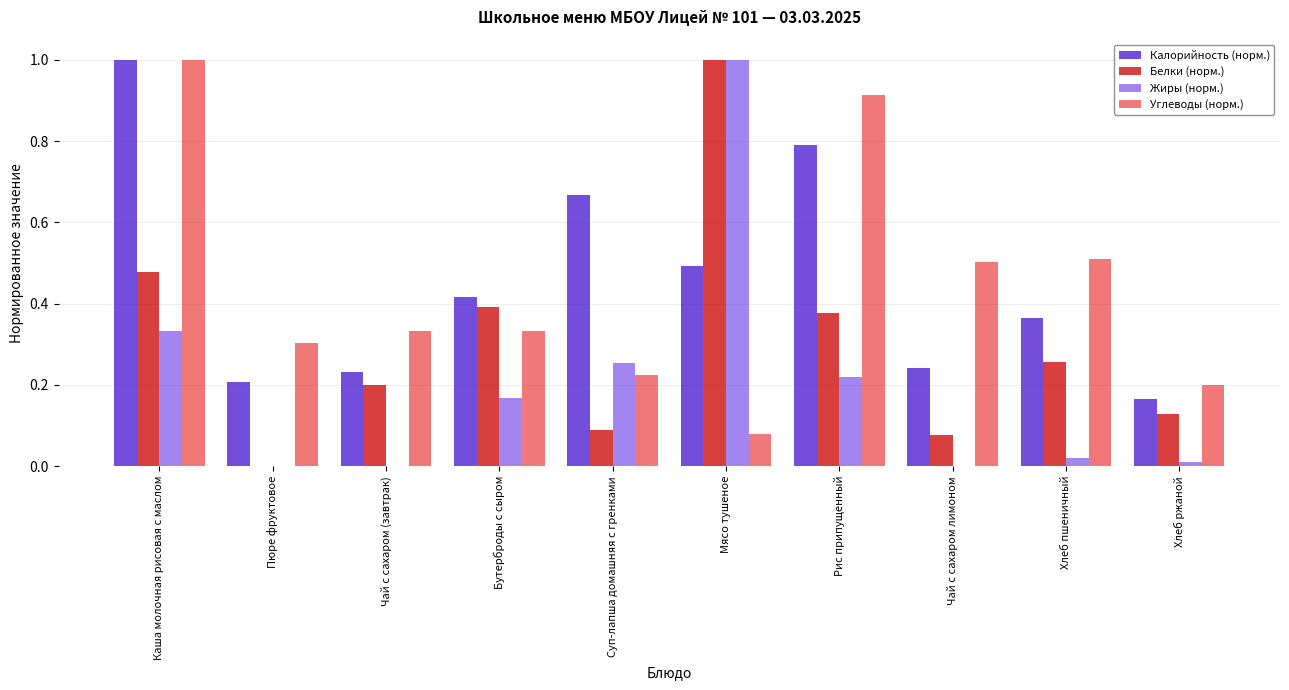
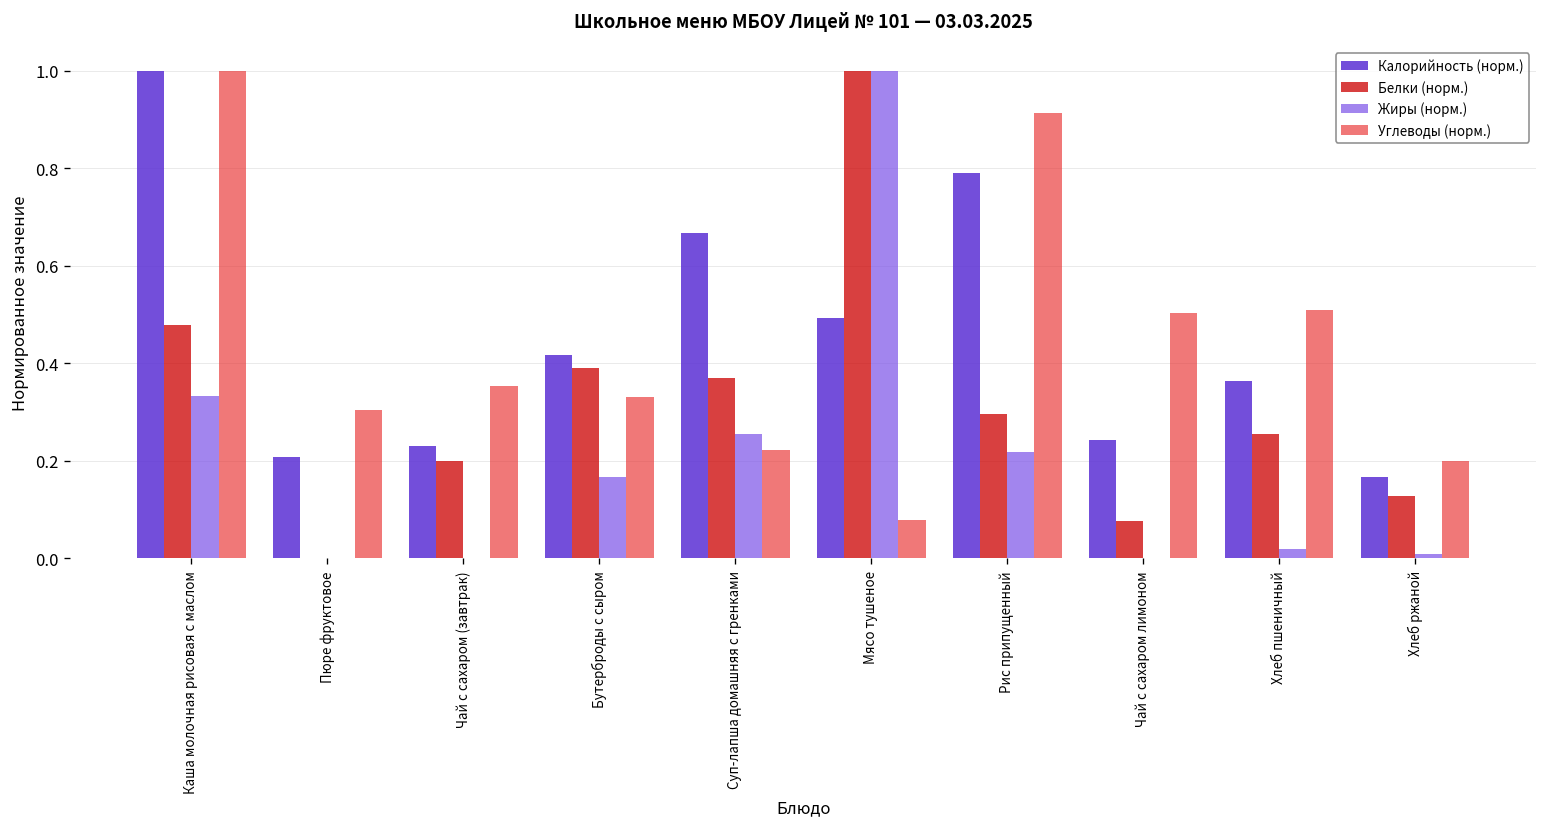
  {
    "Белки (норм.)": {
      "Каша молочная рисовая с маслом": 0.48,
      "Пюре фруктовое": 0.00,
      "Чай с сахаром (завтрак)": 0.20,
      "Бутерброды с сыром": 0.39,
-     "Суп-лапша домашняя с гренками": 0.09,
+     "Суп-лапша домашняя с гренками": 0.37,
      "Мясо тушеное": 1.00,
-     "Рис припущенный": 0.38,
+     "Рис припущенный": 0.30,
      "Чай с сахаром лимоном": 0.08,
      "Хлеб пшеничный": 0.26,
      "Хлеб ржаной": 0.13
    },
    "Углеводы (норм.)": {
      "Каша молочная рисовая с маслом": 1.00,
      "Пюре фруктовое": 0.30,
-     "Чай с сахаром (завтрак)": 0.33,
+     "Чай с сахаром (завтрак)": 0.35,
      "Бутерброды с сыром": 0.33,
      "Суп-лапша домашняя с гренками": 0.22,
      "Мясо тушеное": 0.08,
      "Рис припущенный": 0.91,
      "Чай с сахаром лимоном": 0.50,
      "Хлеб пшеничный": 0.51,
      "Хлеб ржаной": 0.20
    }
  }
